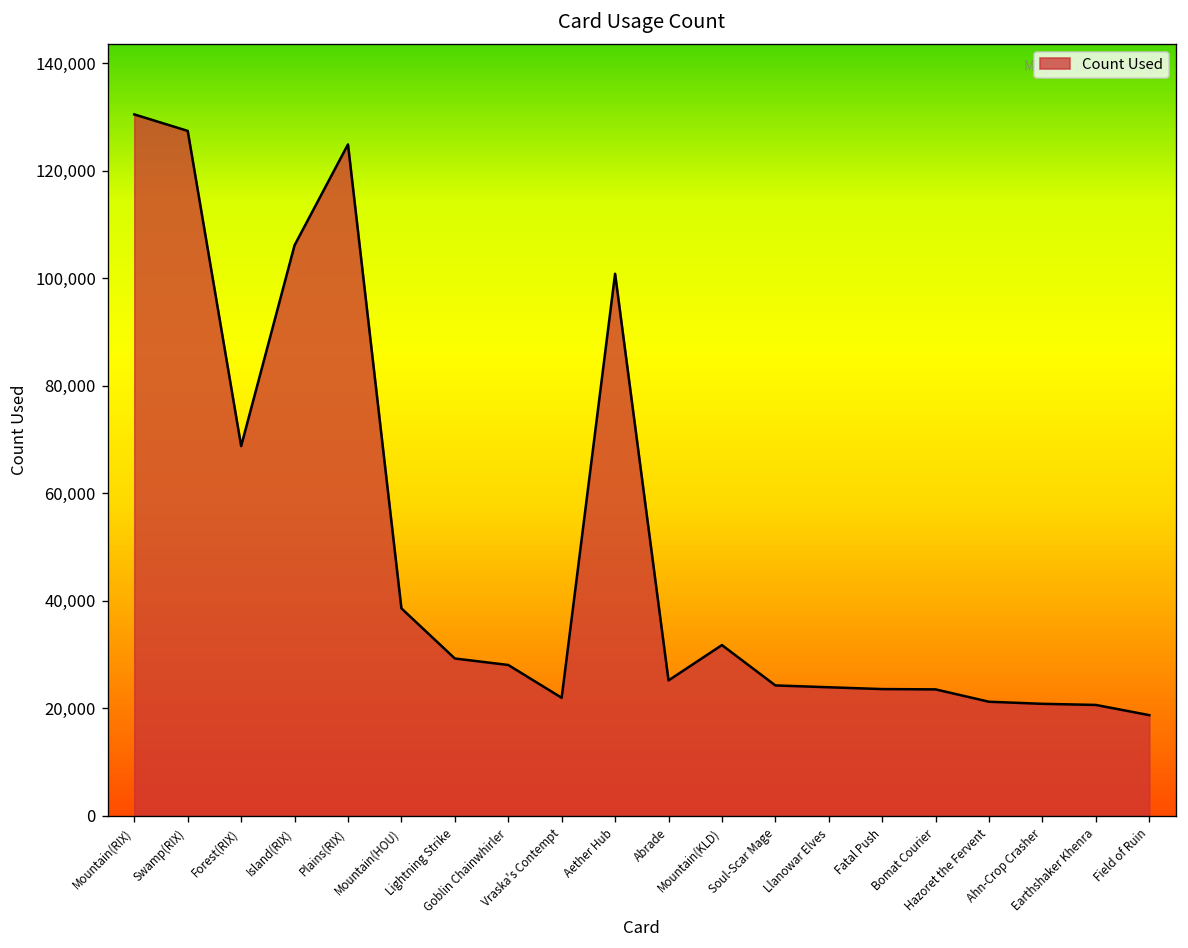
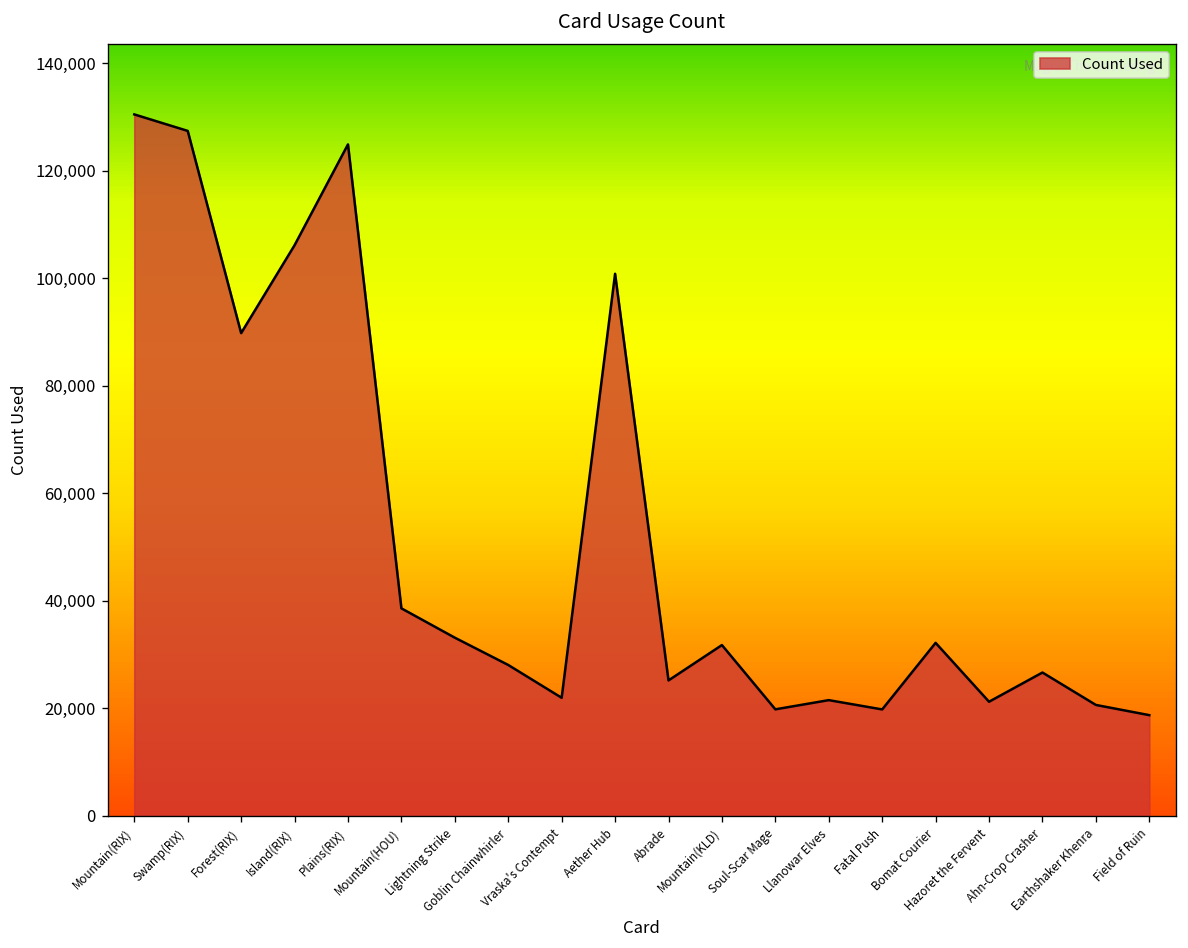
  {
    "Mountain(RIX)": "130,000",
    "Swamp(RIX)": "127,000",
-   "Forest(RIX)": "69,000",
+   "Forest(RIX)": "90,000",
    "Island(RIX)": "106,000",
    "Plains(RIX)": "125,000",
    "Mountain(HOU)": "39,000",
-   "Lightning Strike": "29,000",
+   "Lightning Strike": "33,000",
    "Goblin Chainwhirler": "28,000",
    "Vraska's Contempt": "22,000",
    "Aether Hub": "101,000",
    "Abrade": "25,000",
    "Mountain(KLD)": "32,000",
-   "Soul-Scar Mage": "24,000",
-   "Llanowar Elves": "24,000",
-   "Fatal Push": "24,000",
-   "Bomat Courier": "24,000",
+   "Soul-Scar Mage": "20,000",
+   "Llanowar Elves": "22,000",
+   "Fatal Push": "20,000",
+   "Bomat Courier": "32,000",
    "Hazoret the Fervent": "21,000",
-   "Ahn-Crop Crasher": "21,000",
+   "Ahn-Crop Crasher": "27,000",
    "Earthshaker Khenra": "21,000",
    "Field of Ruin": "19,000"
  }
